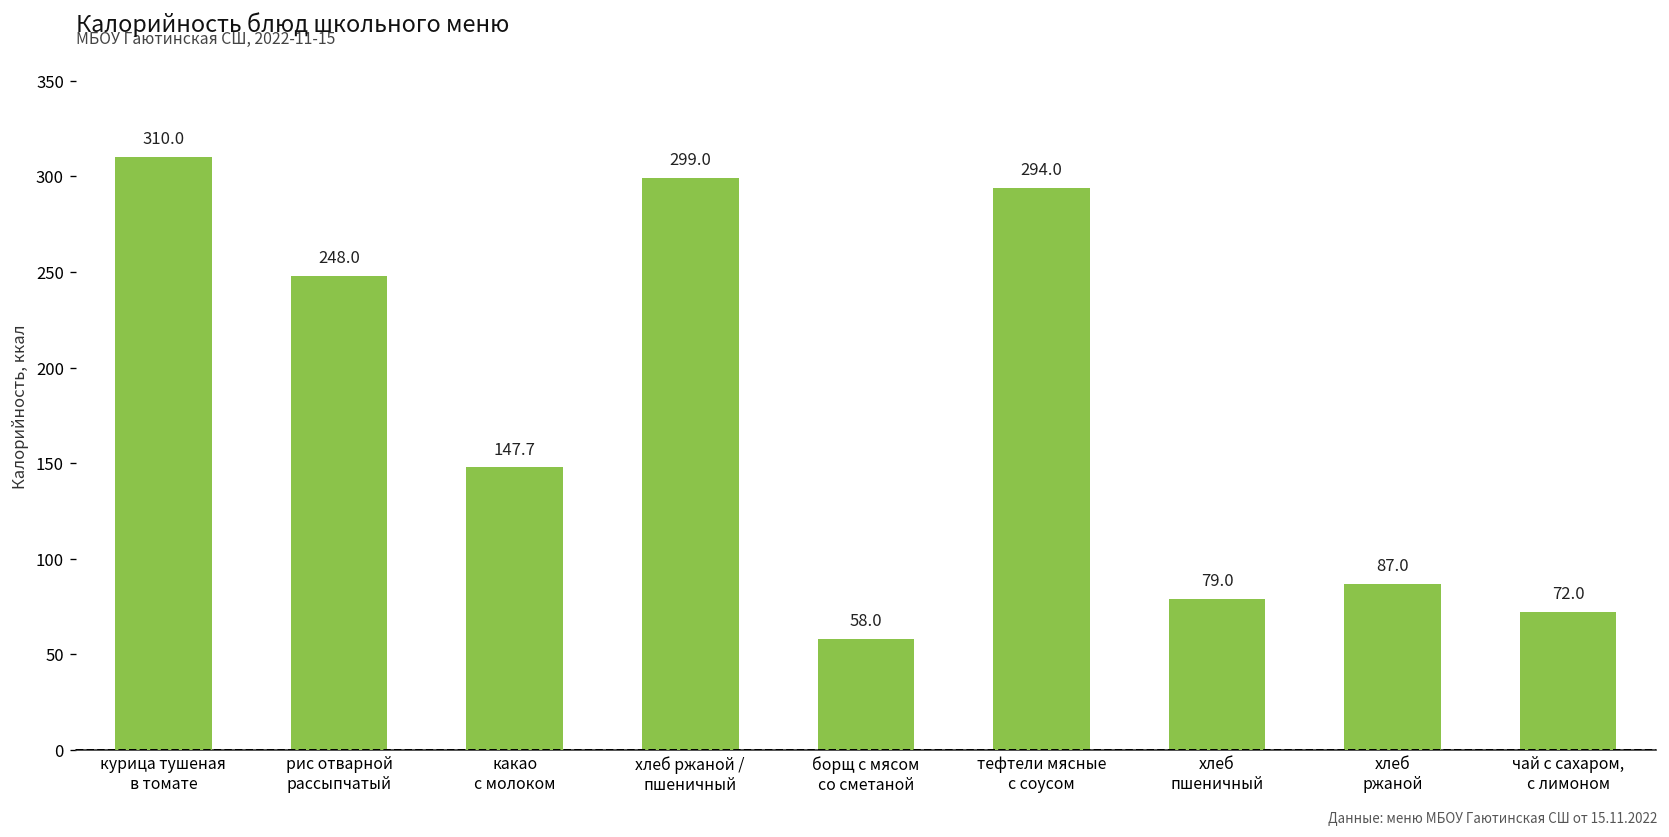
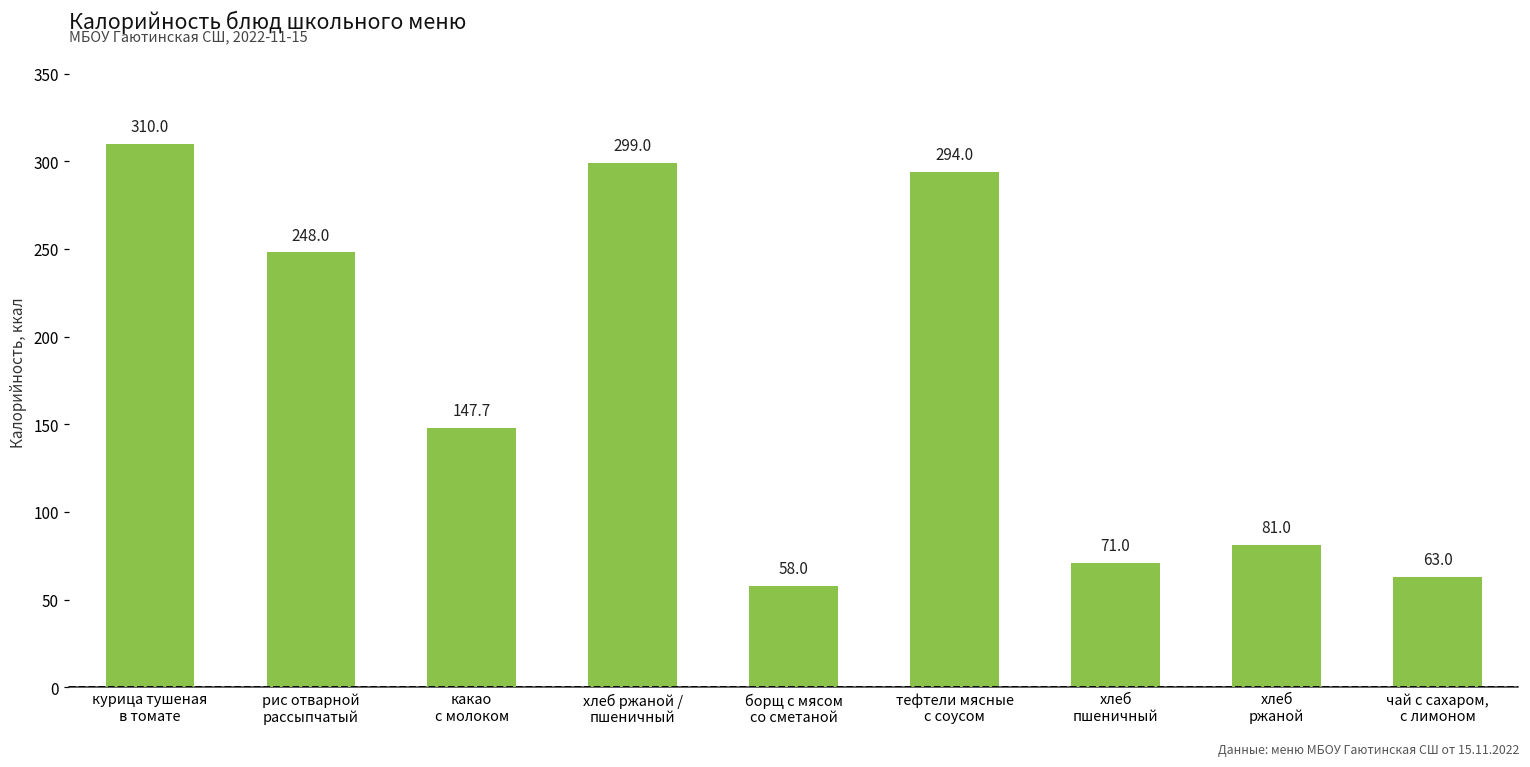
  {
    "курица тушеная в томате": 310.0,
    "рис отварной рассыпчатый": 248.0,
    "какао с молоком": 147.7,
    "хлеб ржаной / пшеничный": 299.0,
    "борщ с мясом со сметаной": 58.0,
    "тефтели мясные с соусом": 294.0,
-   "хлеб пшеничный": 79.0,
-   "хлеб ржаной": 87.0,
-   "чай с сахаром, с лимоном": 72.0
+   "хлеб пшеничный": 71.0,
+   "хлеб ржаной": 81.0,
+   "чай с сахаром, с лимоном": 63.0
  }
